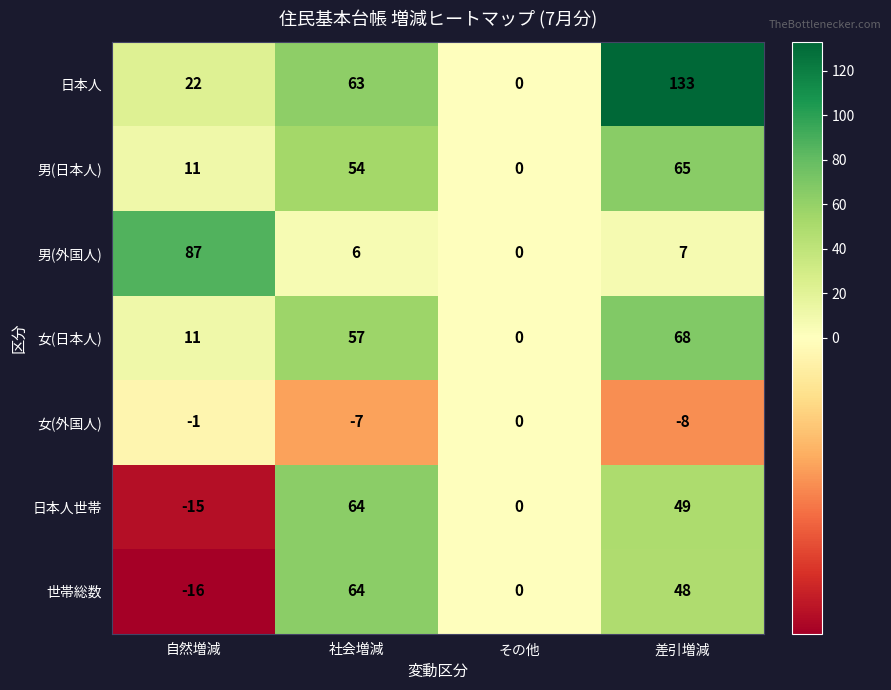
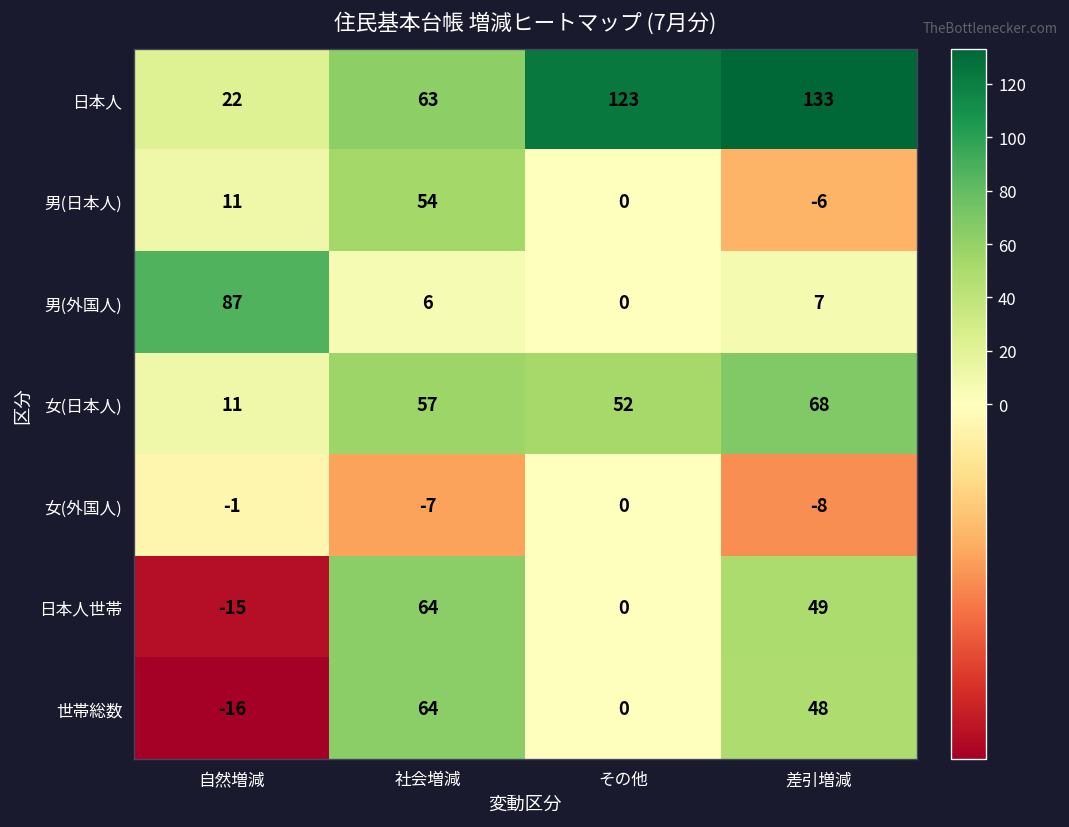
  {
    "日本人": {
      "自然増減": 22,
      "社会増減": 63,
-     "その他": 0,
+     "その他": 123,
      "差引増減": 133
    },
    "男(日本人)": {
      "自然増減": 11,
      "社会増減": 54,
      "その他": 0,
-     "差引増減": 65
+     "差引増減": -6
    },
    "男(外国人)": {
      "自然増減": 87,
      "社会増減": 6,
      "その他": 0,
      "差引増減": 7
    },
    "女(日本人)": {
      "自然増減": 11,
      "社会増減": 57,
-     "その他": 0,
+     "その他": 52,
      "差引増減": 68
    },
    "女(外国人)": {
      "自然増減": -1,
      "社会増減": -7,
      "その他": 0,
      "差引増減": -8
    },
    "日本人世帯": {
      "自然増減": -15,
      "社会増減": 64,
      "その他": 0,
      "差引増減": 49
    },
    "世帯総数": {
      "自然増減": -16,
      "社会増減": 64,
      "その他": 0,
      "差引増減": 48
    }
  }
